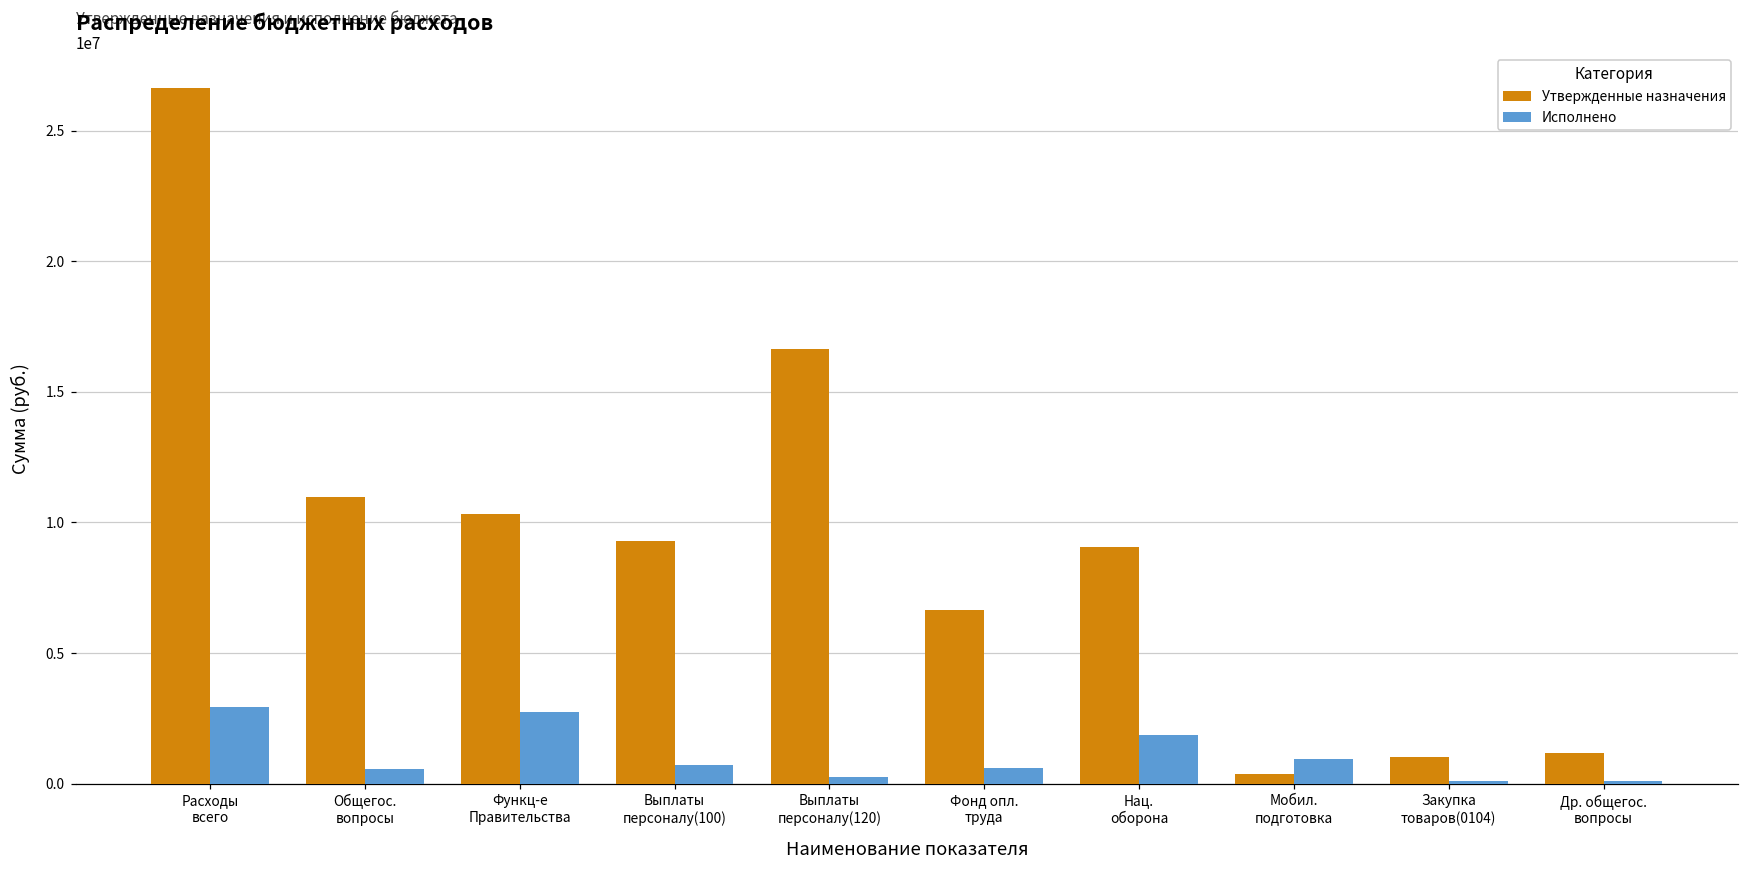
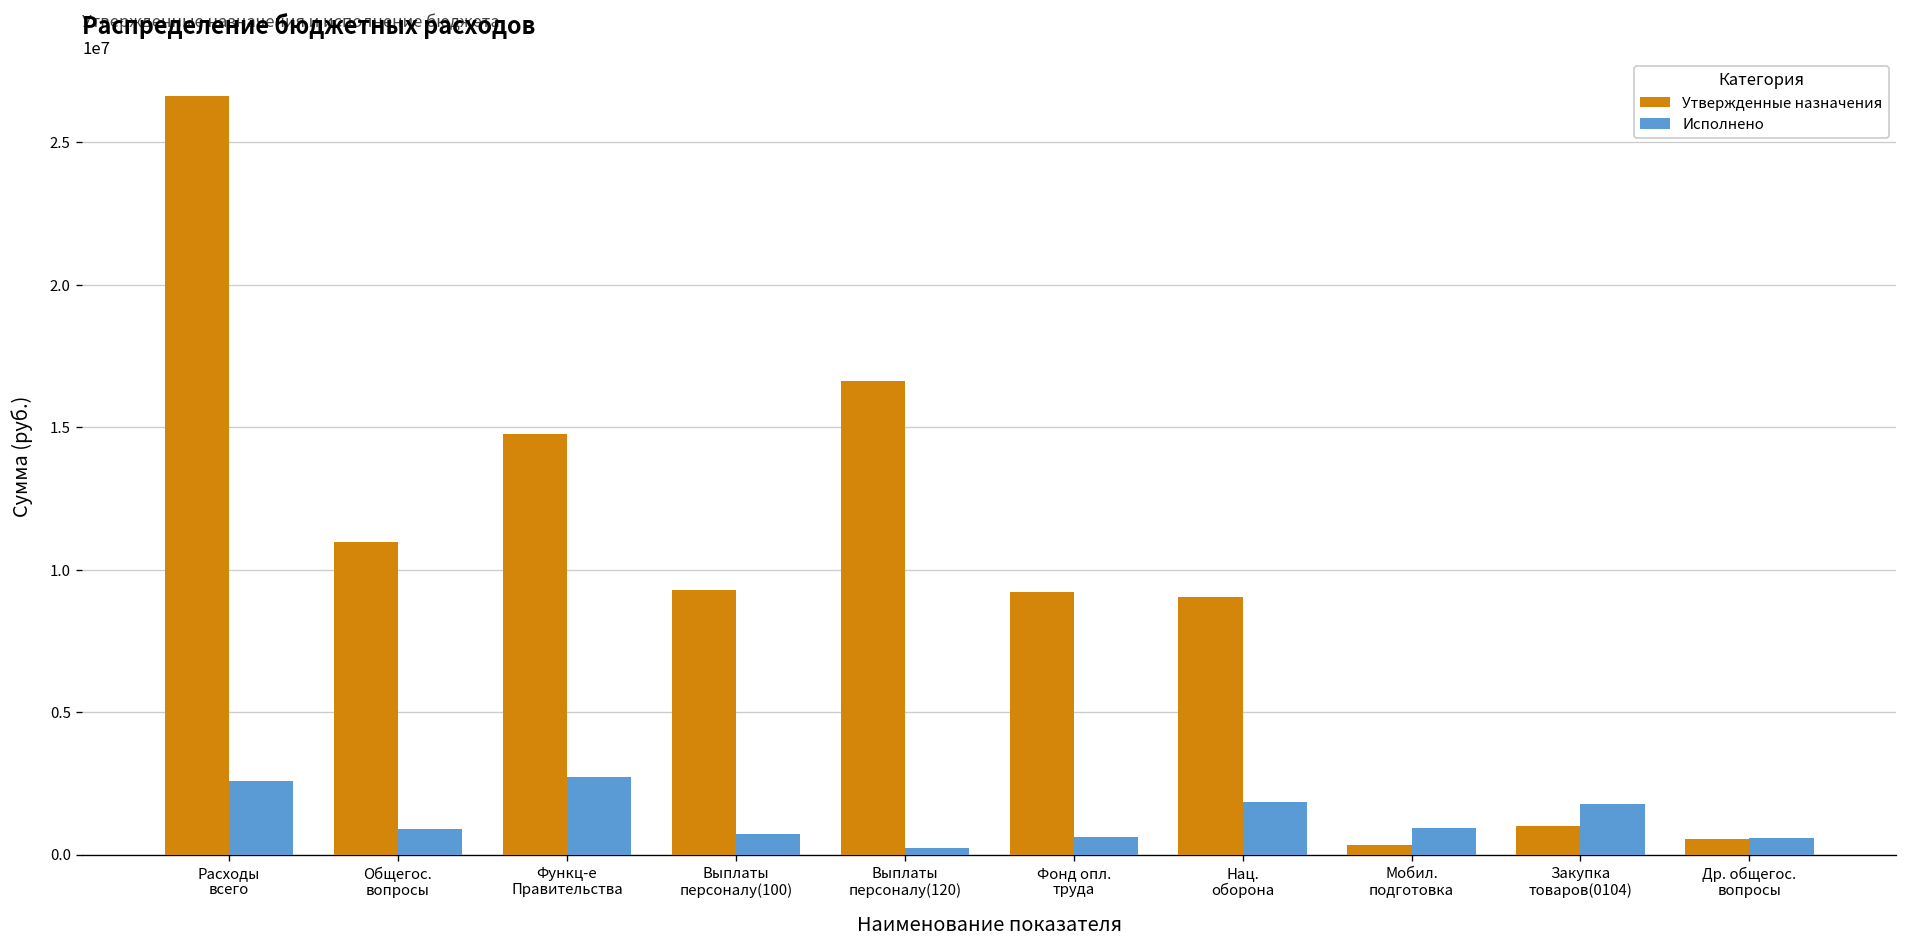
  {
    "Утвержденные назначения": {
      "Расходы всего": 26600000,
      "Общегос. вопросы": 11000000,
-     "Функц-е Правительства": 10300000,
+     "Функц-е Правительства": 14800000,
      "Выплаты персоналу(100)": 9300000,
      "Выплаты персоналу(120)": 16600000,
-     "Фонд опл. труда": 6700000,
+     "Фонд опл. труда": 9200000,
      "Нац. оборона": 9000000,
      "Мобил. подготовка": 400000,
      "Закупка товаров(0104)": 1000000,
-     "Др. общегос. вопросы": 1200000
+     "Др. общегос. вопросы": 600000
    },
    "Исполнено": {
-     "Расходы всего": 2900000,
-     "Общегос. вопросы": 600000,
+     "Расходы всего": 2600000,
+     "Общегос. вопросы": 900000,
      "Функц-е Правительства": 2700000,
      "Выплаты персоналу(100)": 700000,
      "Выплаты персоналу(120)": 200000,
      "Фонд опл. труда": 600000,
      "Нац. оборона": 1900000,
      "Мобил. подготовка": 900000,
-     "Закупка товаров(0104)": 100000,
-     "Др. общегос. вопросы": 100000
+     "Закупка товаров(0104)": 1800000,
+     "Др. общегос. вопросы": 600000
    }
  }
